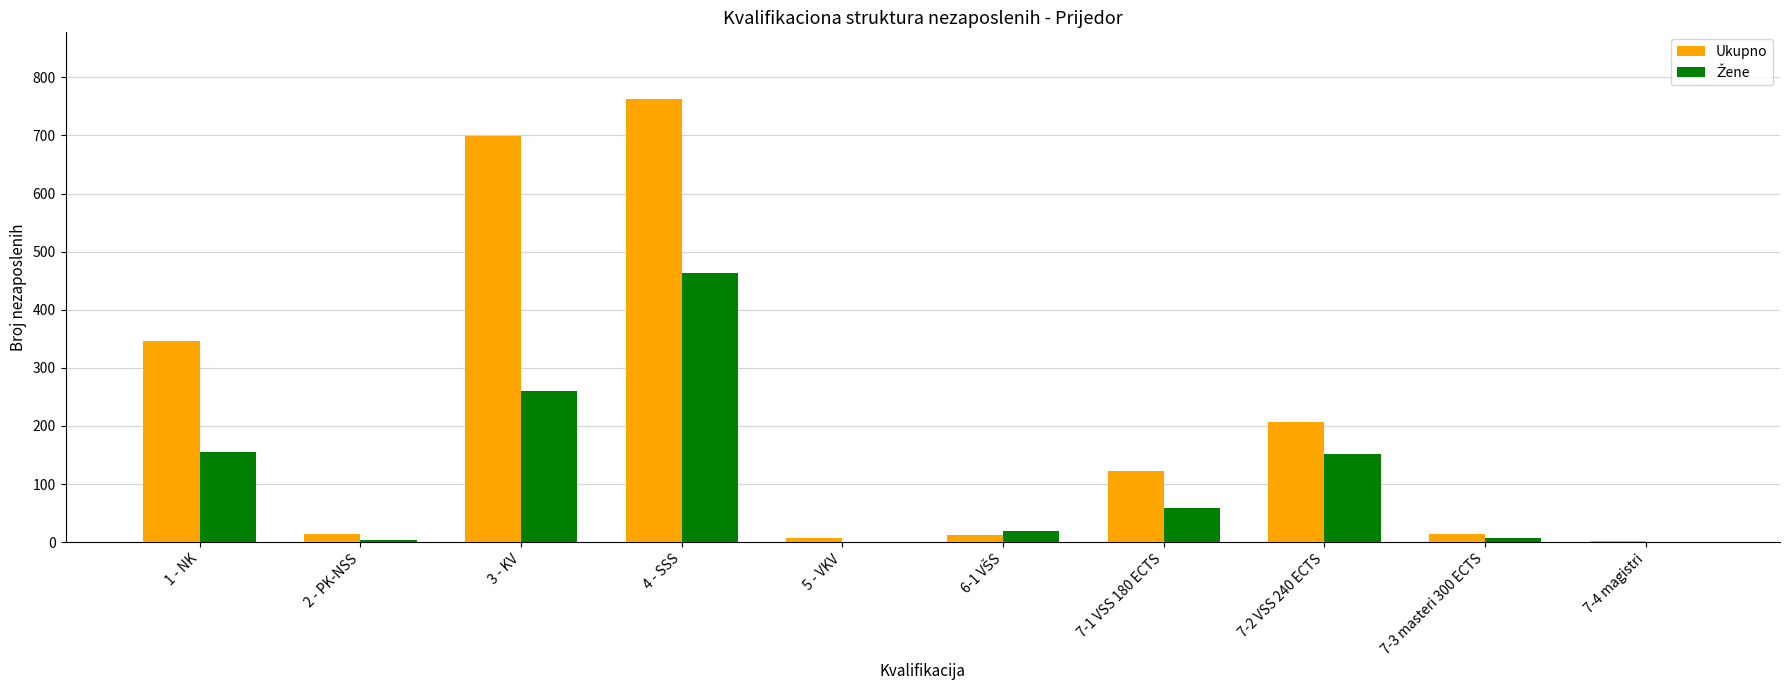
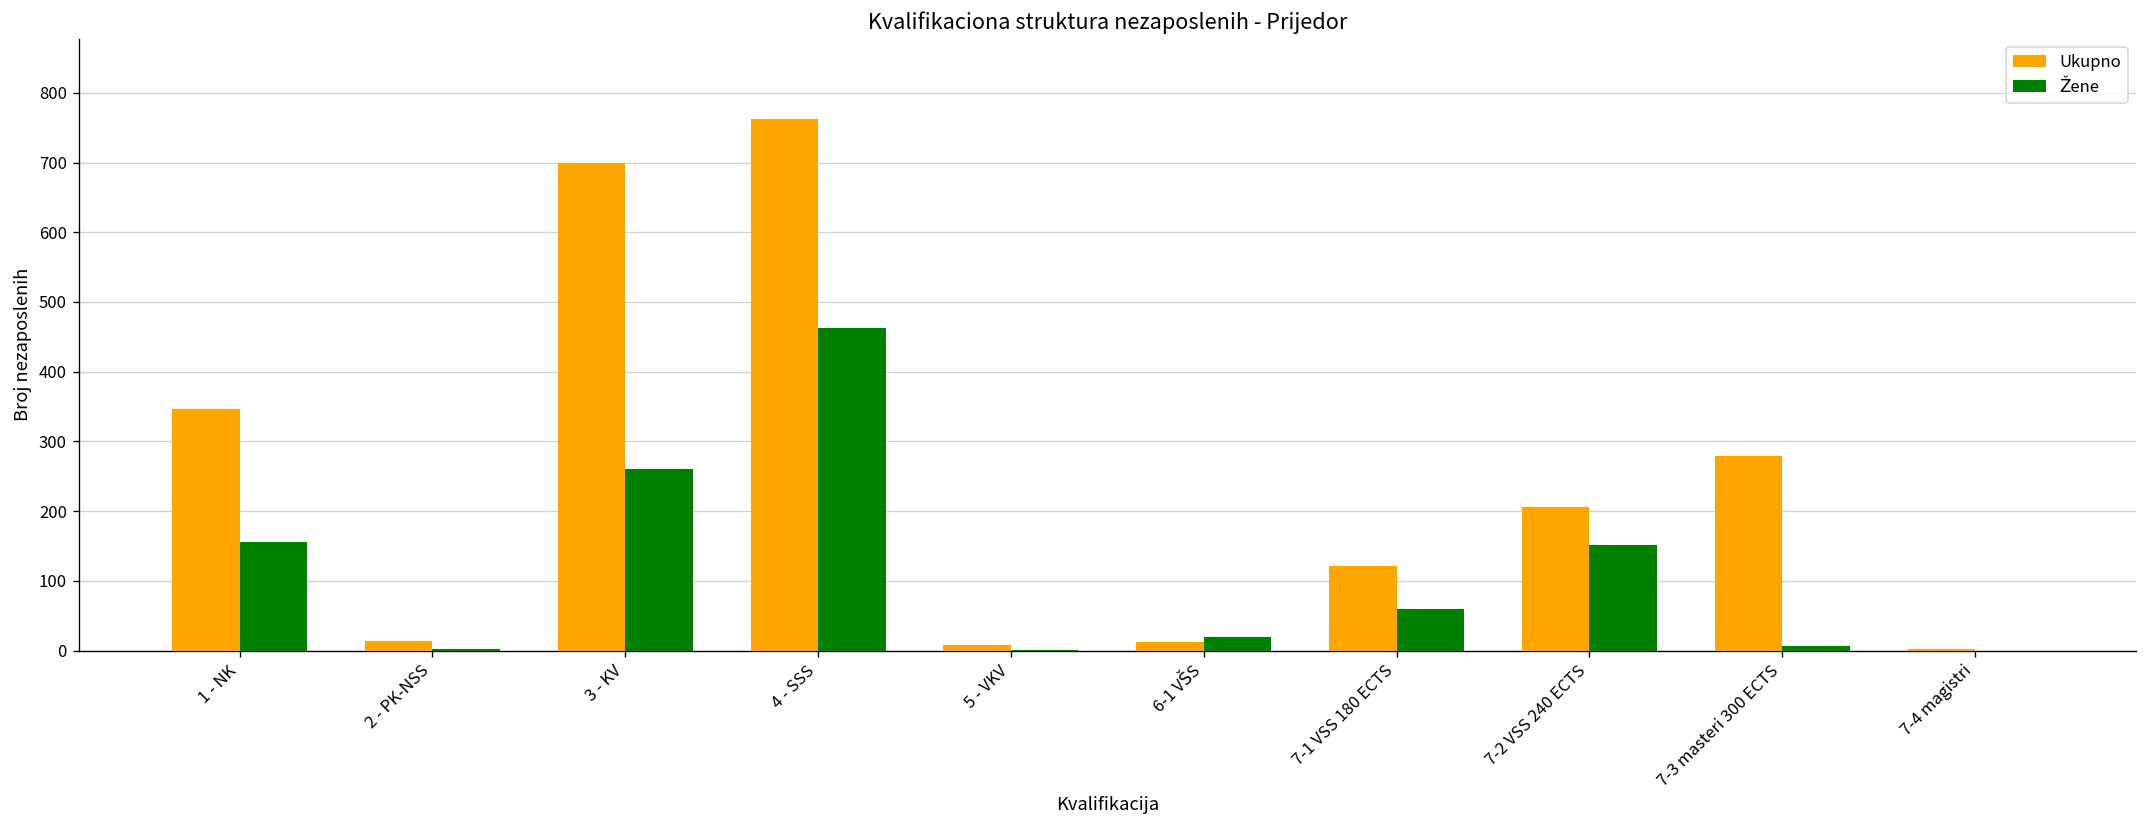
  {
    "Ukupno": {
      "1 - NK": 350,
      "2 - PK-NSS": 10,
      "3 - KV": 700,
      "4 - SSS": 760,
      "5 - VKV": 10,
      "6-1 VŠS": 10,
      "7-1 VSS 180 ECTS": 120,
      "7-2 VSS 240 ECTS": 210,
-     "7-3 masteri 300 ECTS": 10
+     "7-3 masteri 300 ECTS": 280
    },
    "Žene": {
      "1 - NK": 160,
      "3 - KV": 260,
      "4 - SSS": 460,
      "6-1 VŠS": 20,
      "7-1 VSS 180 ECTS": 60,
      "7-2 VSS 240 ECTS": 150,
      "7-3 masteri 300 ECTS": 10,
      "7-4 magistri": 0
    }
  }
